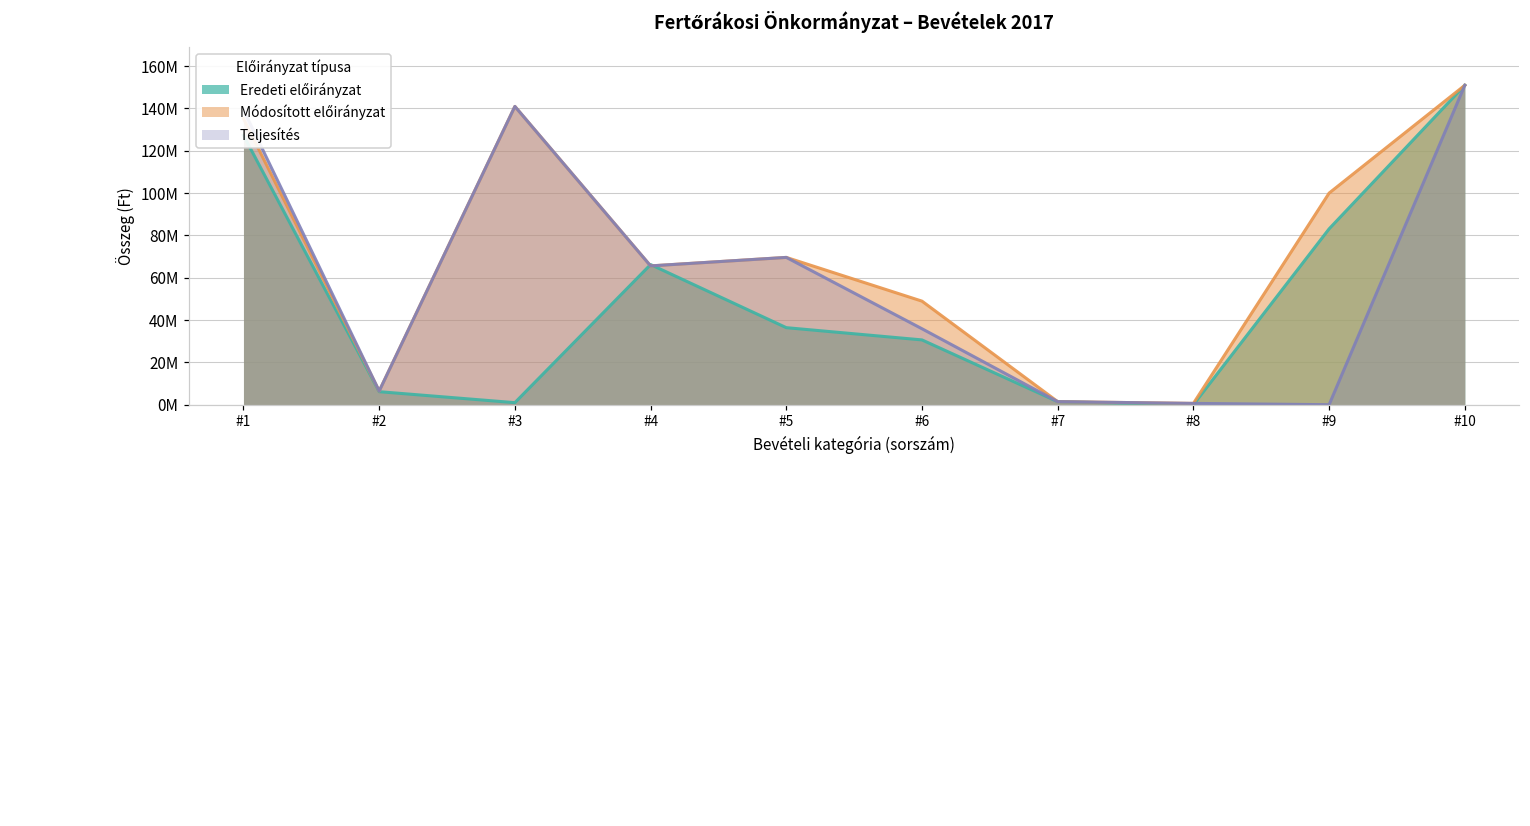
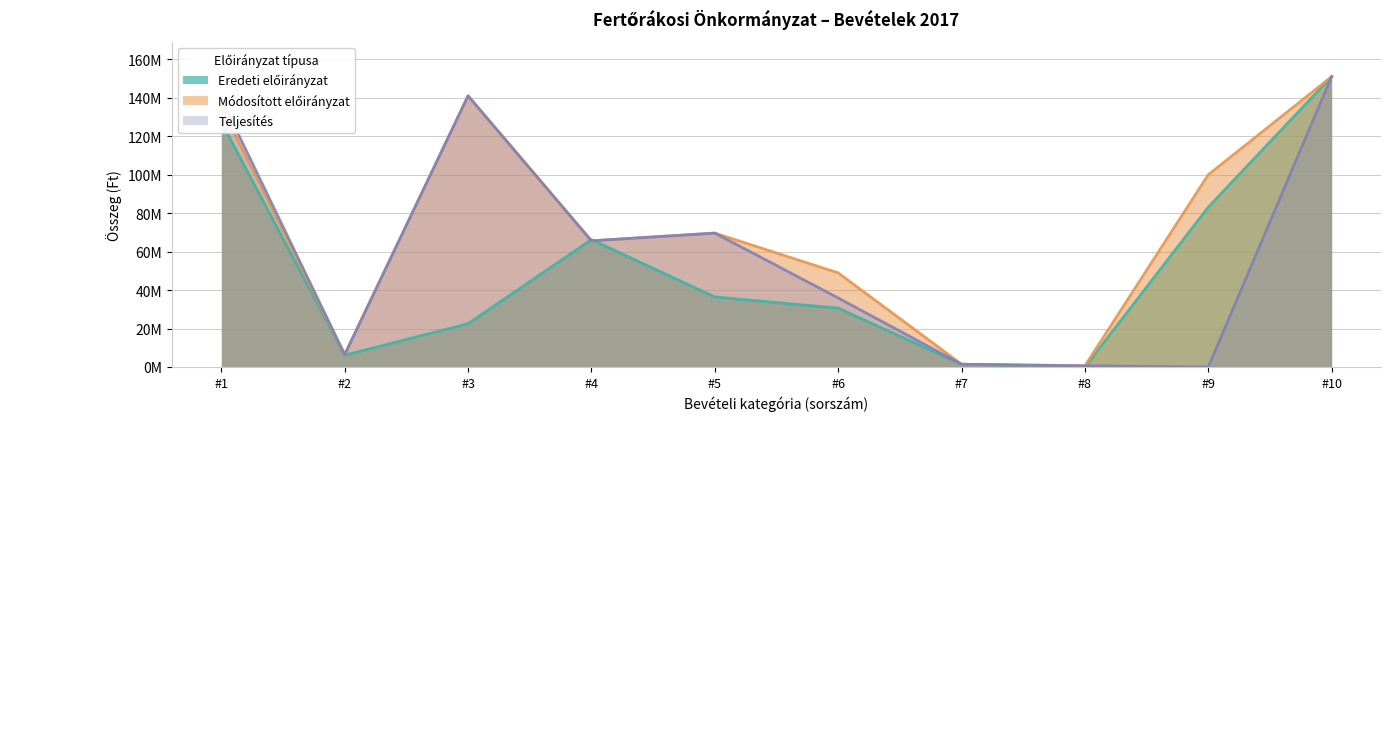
  {
    "Eredeti előirányzat": {
-     "#3": 1000000,
+     "#3": 23000000,
      "#5": 36000000,
      "#6": 31000000,
      "#9": 83000000
    },
    "Módosított előirányzat": {
      "#6": 49000000,
      "#9": 100000000
    },
    "Teljesítés": {
      "#6": 36000000,
      "#9": 0
    }
  }
